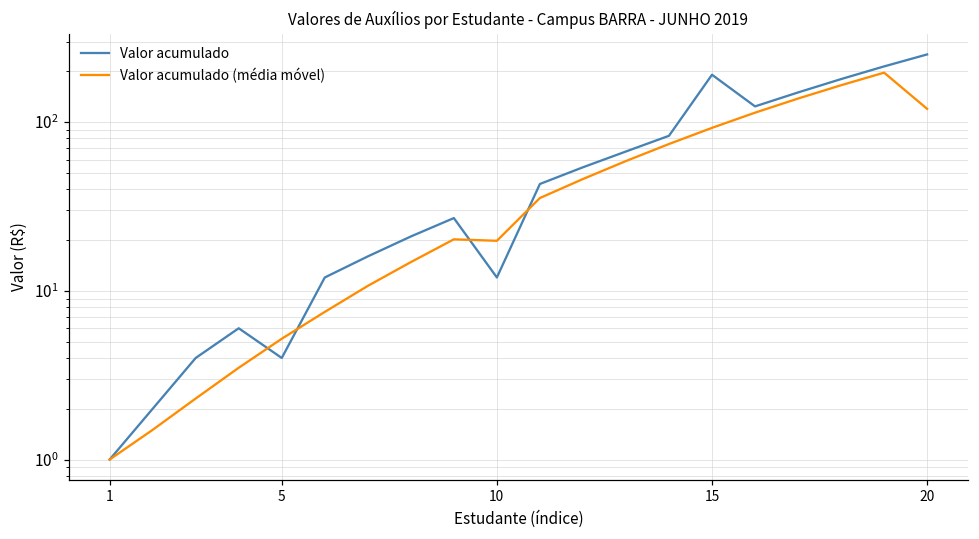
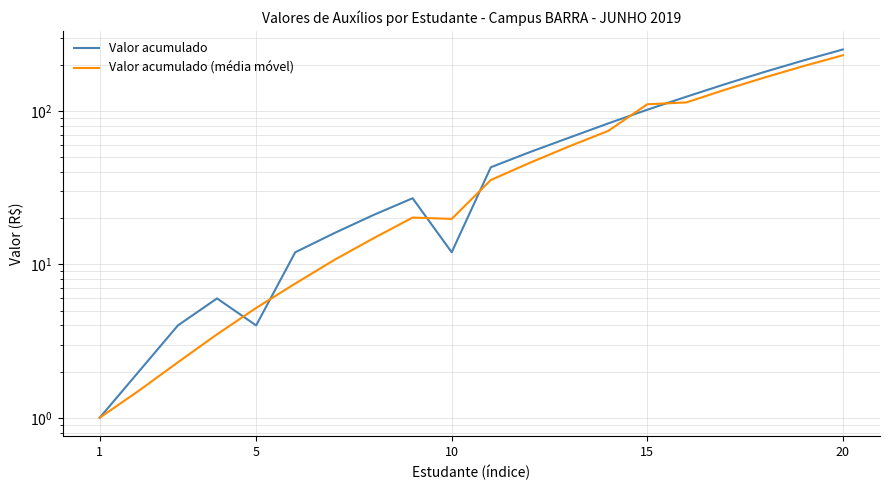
  {
    "Valor acumulado": {
      "5": 4,
      "10": 12,
-     "15": 190,
+     "15": 100,
      "20": 250
    },
    "Valor acumulado (média móvel)": {
      "5": 5.2,
      "10": 20,
-     "15": 90,
-     "20": 120
+     "15": 110,
+     "20": 230
    }
  }
